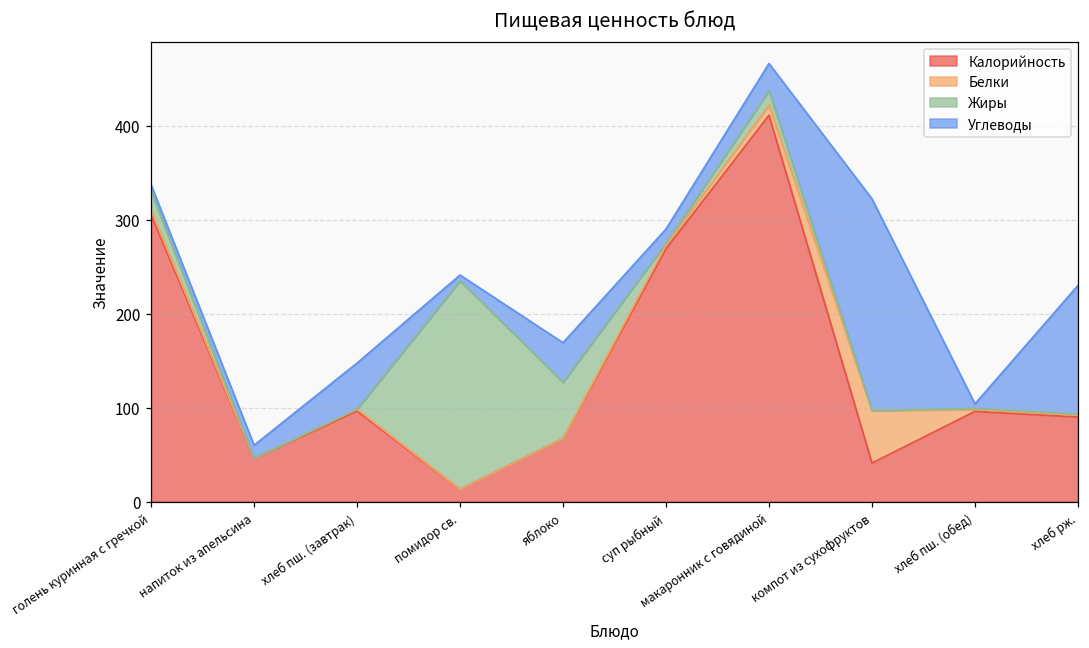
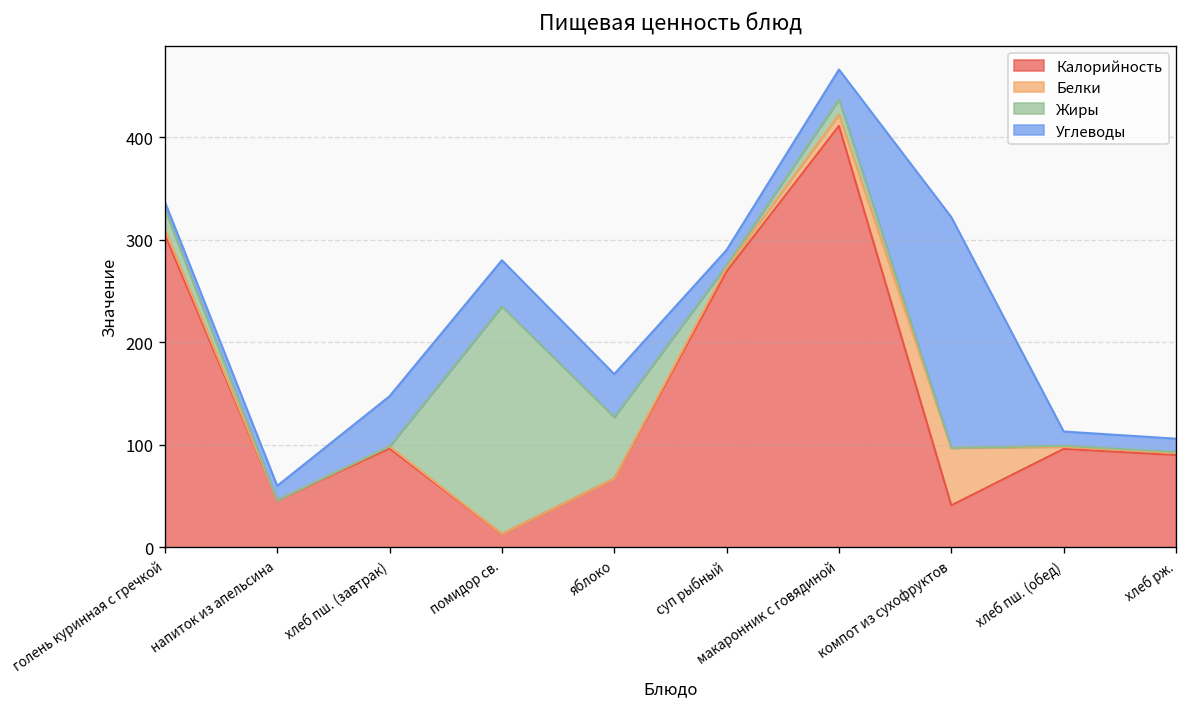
  {
    "Калорийность": {
      "голень куринная с гречкой": 310,
      "суп рыбный": 270,
      "макаронник с говядиной": 410,
      "компот из сухофруктов": 40
    },
    "Белки": {
      "голень куринная с гречкой": 10,
      "макаронник с говядиной": 10
    },
    "Жиры": {
      "голень куринная с гречкой": 20,
      "помидор св.": 220,
      "яблоко": 60,
      "макаронник с говядиной": 20
    },
    "Углеводы": {
      "голень куринная с гречкой": 10,
      "напиток из апельсина": 10,
      "хлеб пш. (завтрак)": 50,
-     "помидор св.": 10,
+     "помидор св.": 50,
      "яблоко": 40,
      "суп рыбный": 20,
      "макаронник с говядиной": 30,
      "компот из сухофруктов": 230,
-     "хлеб пш. (обед)": 5,
-     "хлеб рж.": 140
+     "хлеб пш. (обед)": 14,
+     "хлеб рж.": 10
    }
  }
